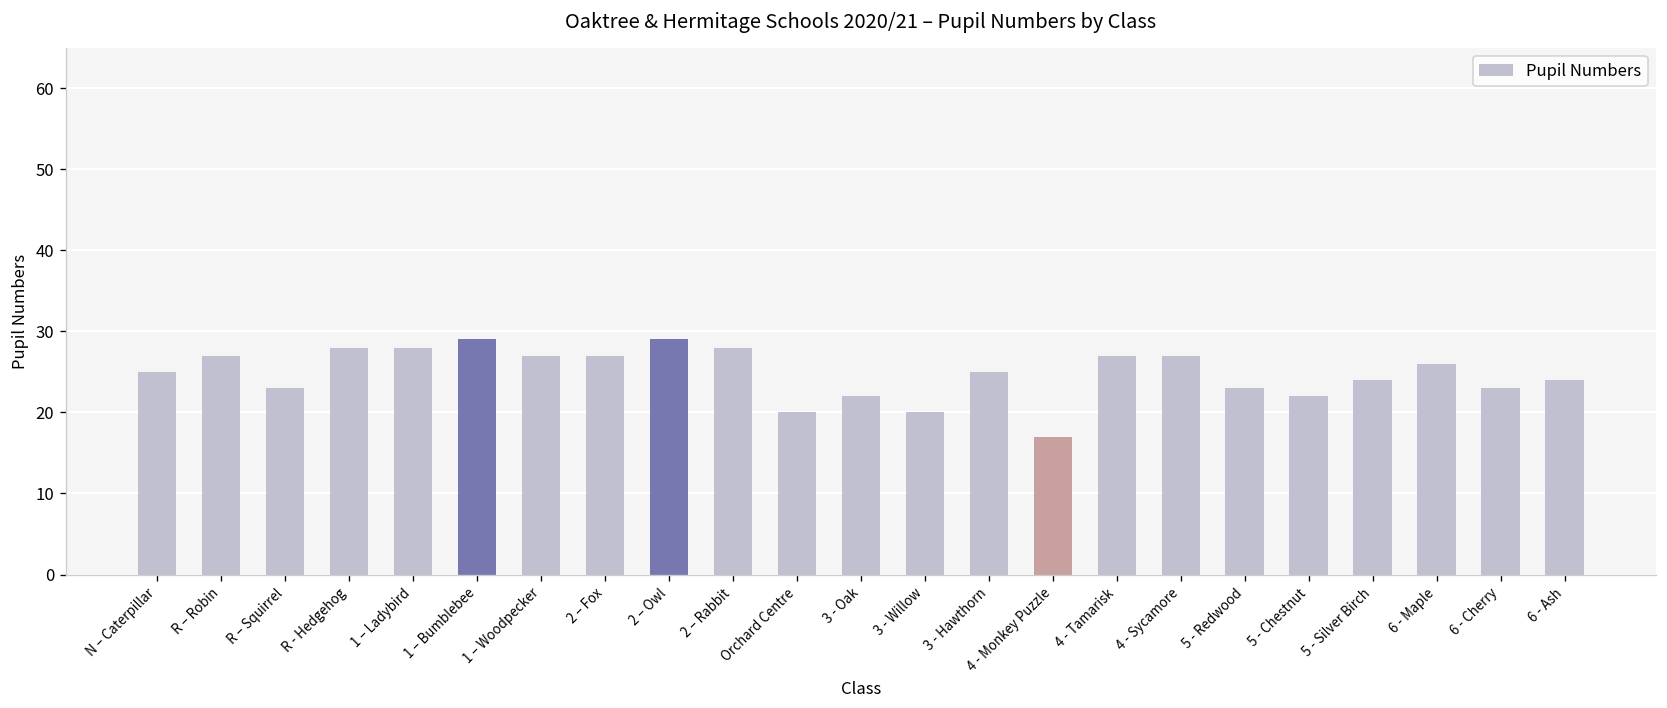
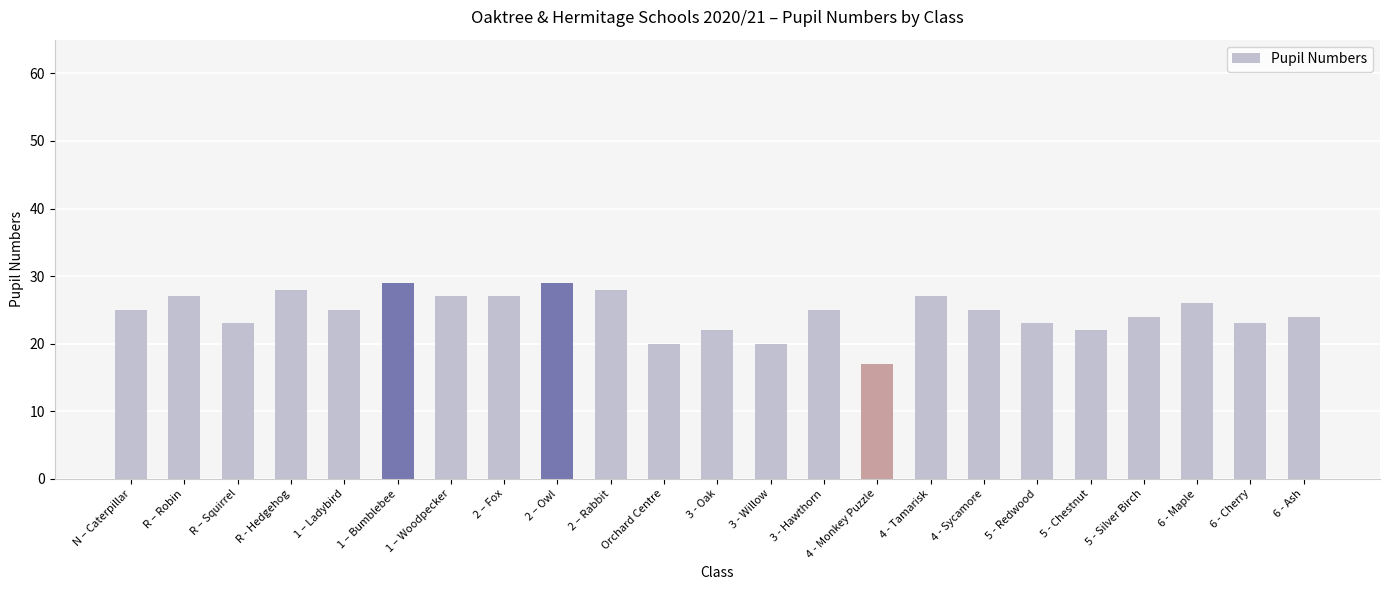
  {
    "N – Caterpillar": 25,
    "R – Robin": 27,
    "R – Squirrel": 23,
    "R - Hedgehog": 28,
-   "1 – Ladybird": 28,
+   "1 – Ladybird": 25,
    "1 – Bumblebee": 29,
    "1 – Woodpecker": 27,
    "2 – Fox": 27,
    "2 – Owl": 29,
    "2 – Rabbit": 28,
    "Orchard Centre": 20,
    "3 - Oak": 22,
    "3 - Willow": 20,
    "3 - Hawthorn": 25,
    "4 - Monkey Puzzle": 17,
    "4 - Tamarisk": 27,
-   "4 - Sycamore": 27,
+   "4 - Sycamore": 25,
    "5 - Redwood": 23,
    "5 - Chestnut": 22,
    "5 - Silver Birch": 24,
    "6 - Maple": 26,
    "6 - Cherry": 23,
    "6 - Ash": 24
  }
